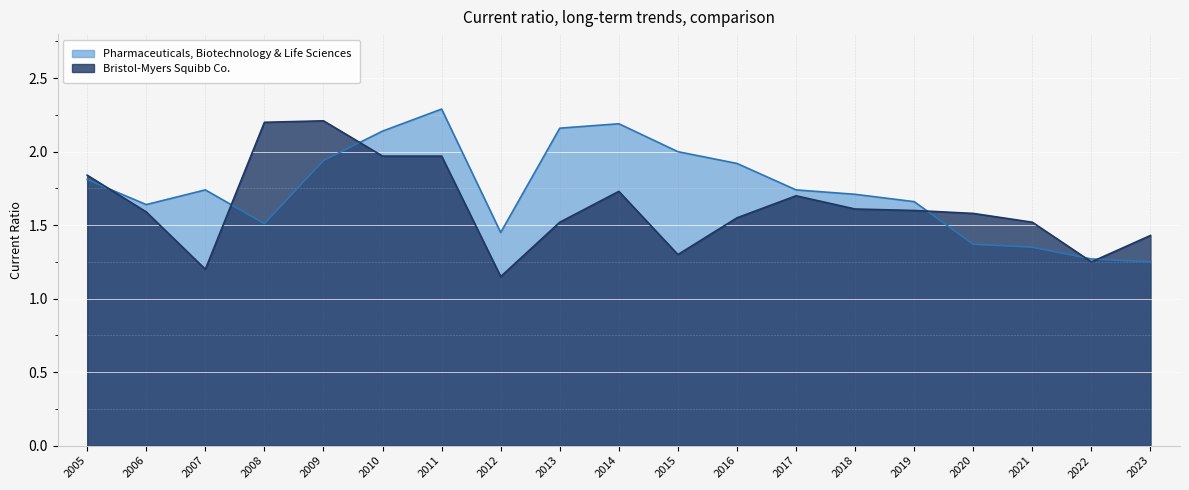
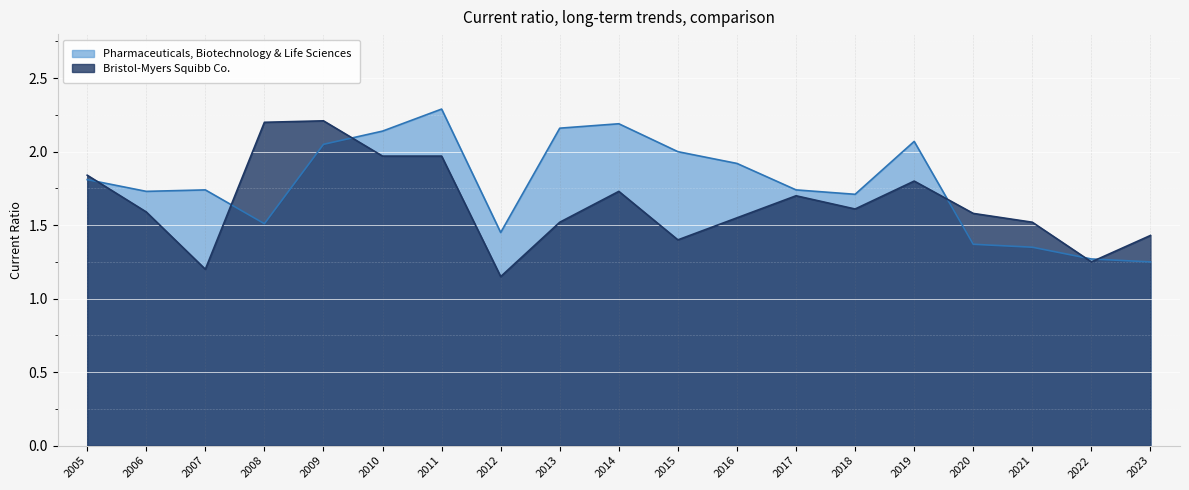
  {
    "Pharmaceuticals, Biotechnology & Life Sciences": {
      "2005": 1.81,
-     "2006": 1.64,
+     "2006": 1.73,
      "2007": 1.74,
      "2008": 1.51,
-     "2009": 1.94,
+     "2009": 2.05,
      "2010": 2.14,
      "2011": 2.29,
      "2012": 1.45,
      "2013": 2.16,
      "2014": 2.19,
      "2015": 2.00,
      "2016": 1.92,
      "2017": 1.74,
      "2018": 1.71,
-     "2019": 1.66,
+     "2019": 2.07,
      "2020": 1.37,
      "2021": 1.35,
      "2022": 1.27,
      "2023": 1.25
    },
    "Bristol-Myers Squibb Co.": {
      "2005": 1.84,
      "2006": 1.6,
      "2007": 1.2,
      "2008": 2.2,
      "2009": 2.2,
      "2010": 1.97,
      "2011": 1.97,
      "2012": 1.15,
      "2013": 1.52,
      "2014": 1.73,
-     "2015": 1.3,
+     "2015": 1.4,
      "2016": 1.55,
      "2017": 1.7,
      "2018": 1.6,
-     "2019": 1.6,
+     "2019": 1.8,
      "2020": 1.58,
      "2021": 1.52,
      "2022": 1.25,
      "2023": 1.43
    }
  }
